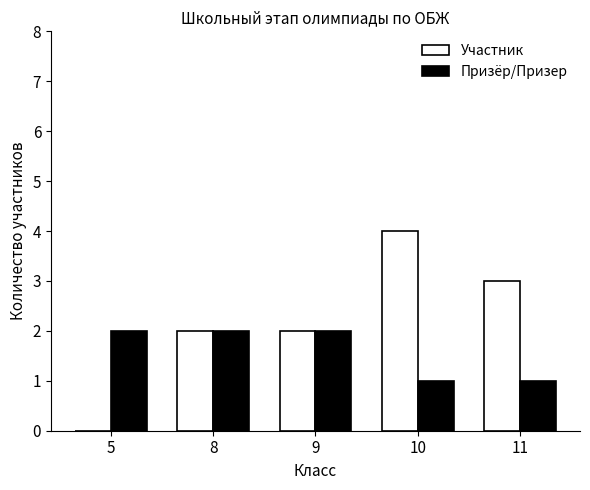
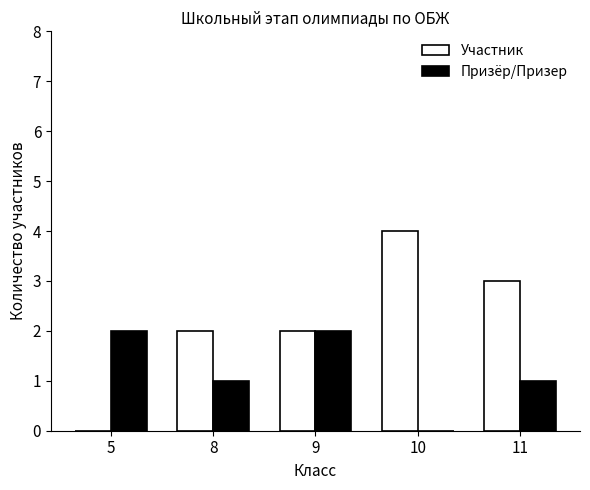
  {
    "Участник": {
      "5": 0,
      "8": 2,
      "9": 2,
      "10": 4,
      "11": 3
    },
    "Призёр/Призер": {
      "5": 2,
-     "8": 2,
+     "8": 1,
      "9": 2,
-     "10": 1,
+     "10": 0,
      "11": 1
    }
  }
